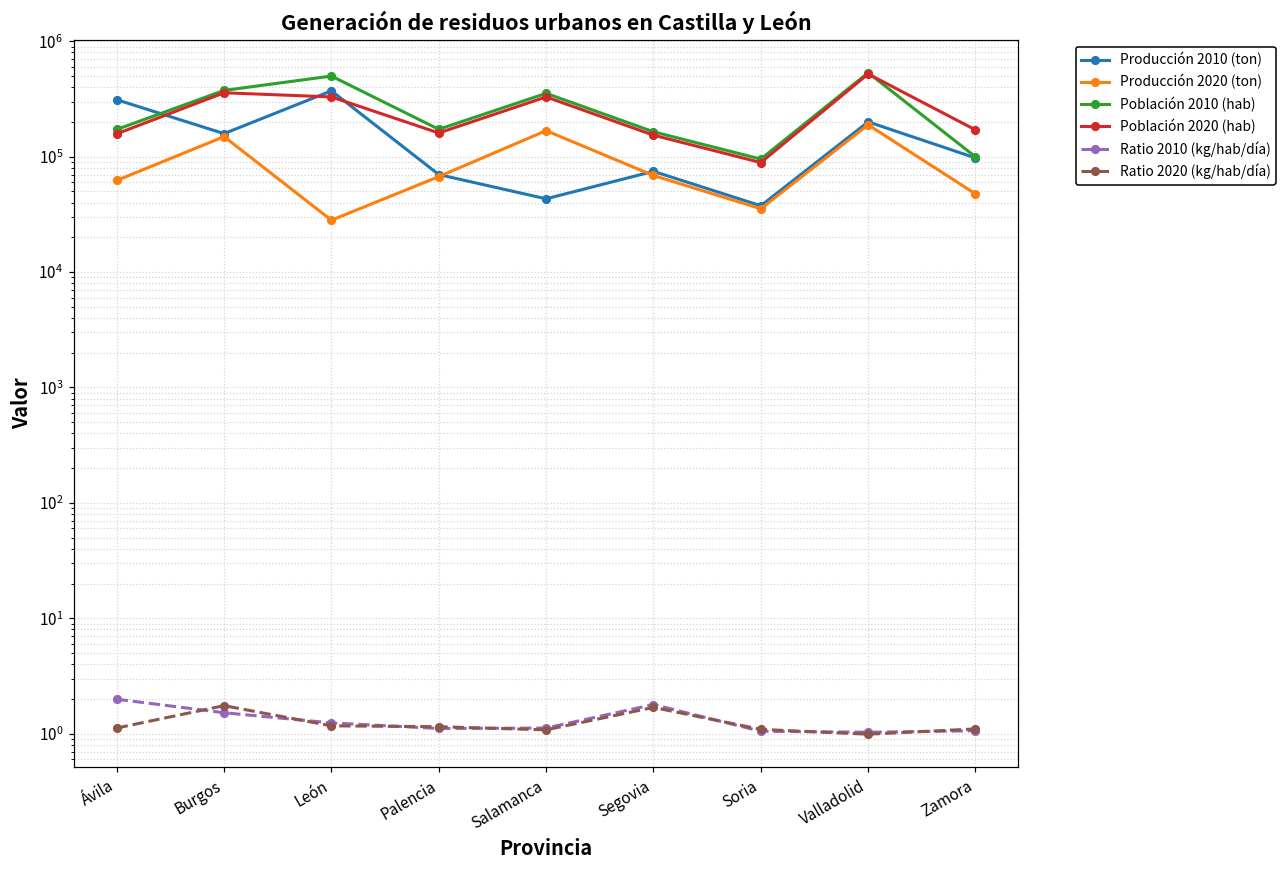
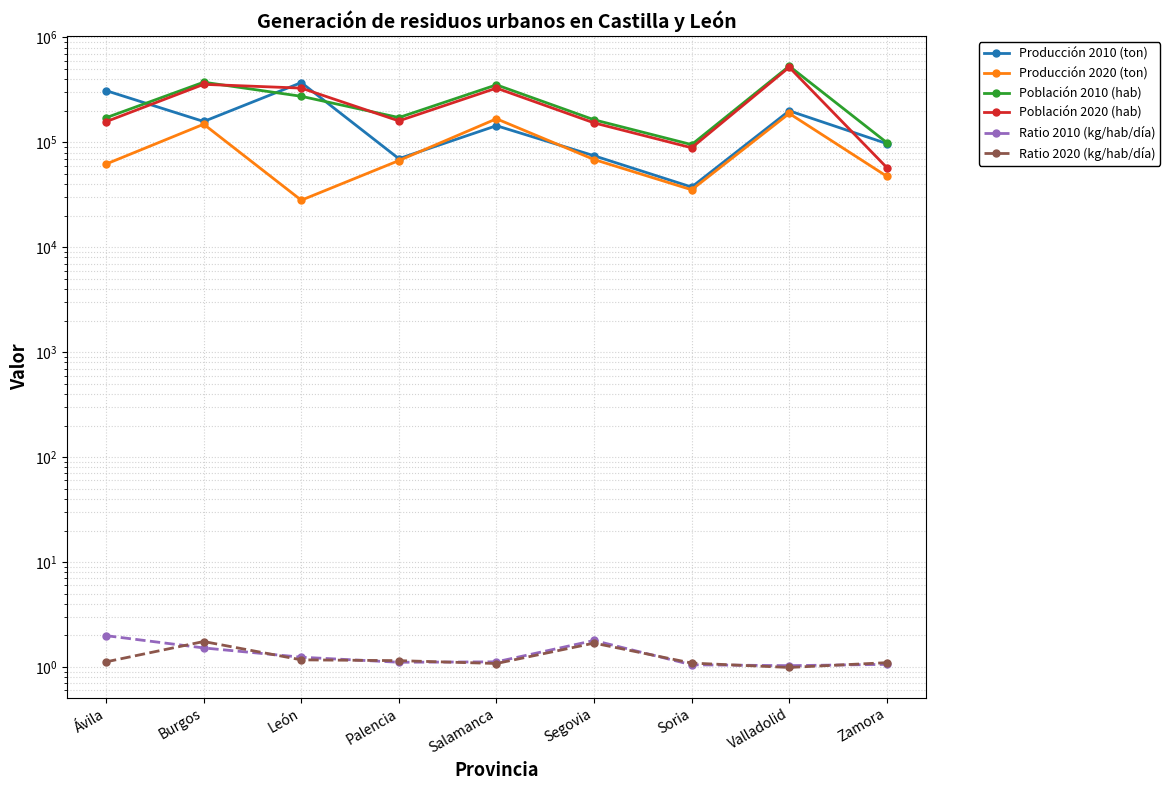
  {
    "Producción 2010 (ton)": {
      "Ávila": 310000,
      "Burgos": 160000,
      "León": 370000,
-     "Salamanca": 43000,
+     "Salamanca": 140000,
      "Segovia": 70000,
      "Soria": 38000,
      "Valladolid": 200000
    },
    "Producción 2020 (ton)": {
      "Ávila": 60000,
      "Burgos": 150000,
      "León": 28000,
      "Salamanca": 170000,
      "Segovia": 70000,
      "Soria": 35000,
      "Valladolid": 190000,
      "Zamora": 50000
    },
    "Población 2010 (hab)": {
      "Ávila": 170000,
-     "León": 500000,
+     "León": 280000,
      "Palencia": 170000,
      "Salamanca": 350000,
      "Segovia": 160000,
      "Soria": 100000
    },
    "Población 2020 (hab)": {
      "Ávila": 160000,
      "León": 330000,
      "Palencia": 160000,
      "Salamanca": 330000,
      "Segovia": 150000,
      "Soria": 90000,
-     "Zamora": 170000
+     "Zamora": 60000
    },
    "Ratio 2010 (kg/hab/día)": {
      "Ávila": 2,
      "Burgos": 1.5,
      "León": 1.2,
      "Segovia": 1.8
    },
    "Ratio 2020 (kg/hab/día)": {
      "Ávila": 1.1,
      "Burgos": 1.8,
      "León": 1.2,
      "Segovia": 1.7
    }
  }
